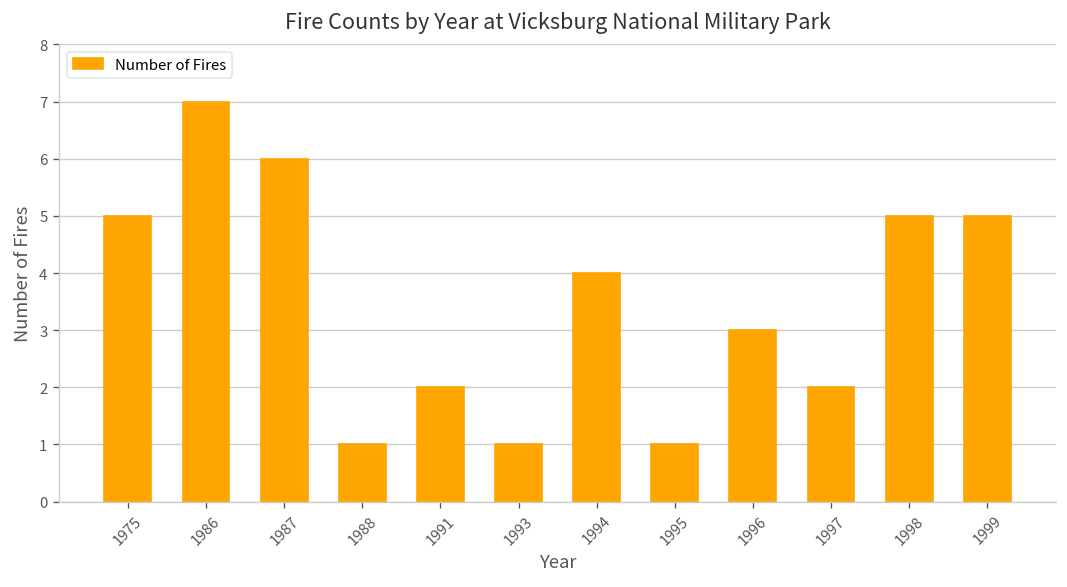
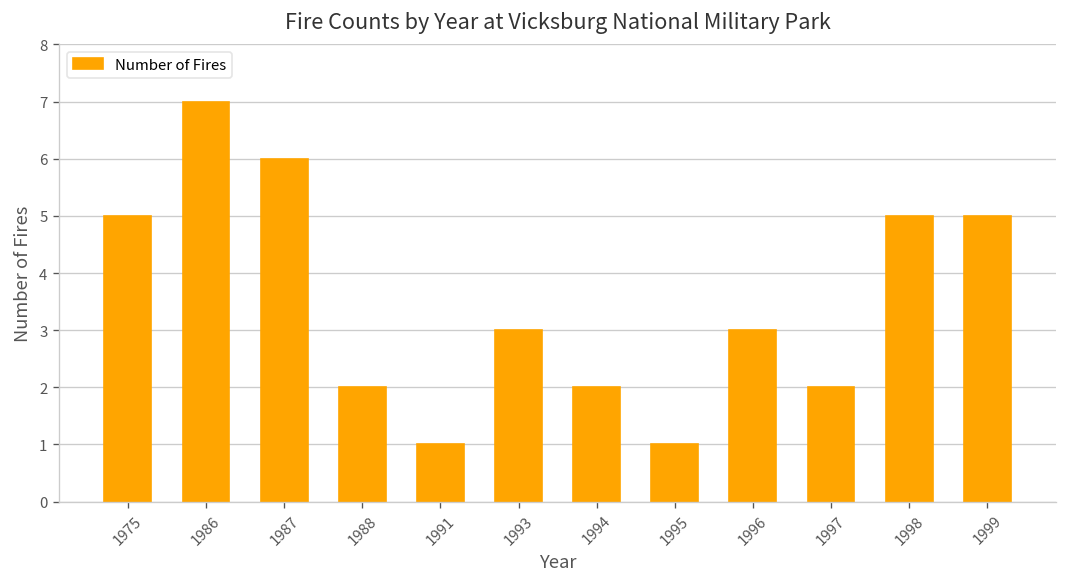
  {
    "1975": 5,
    "1986": 7,
    "1987": 6,
-   "1988": 1,
-   "1991": 2,
-   "1993": 1,
-   "1994": 4,
+   "1988": 2,
+   "1991": 1,
+   "1993": 3,
+   "1994": 2,
    "1995": 1,
    "1996": 3,
    "1997": 2,
    "1998": 5,
    "1999": 5
  }
